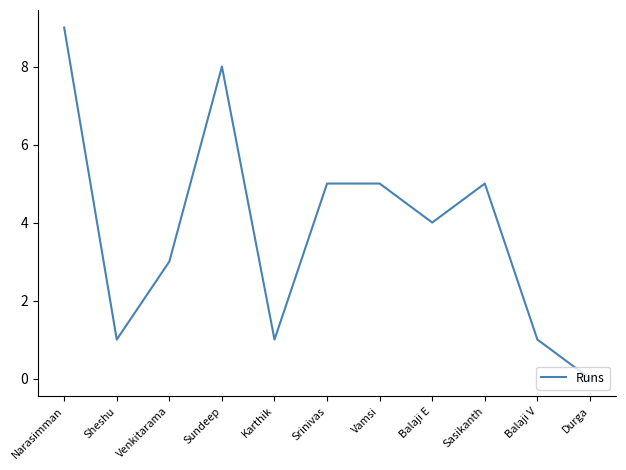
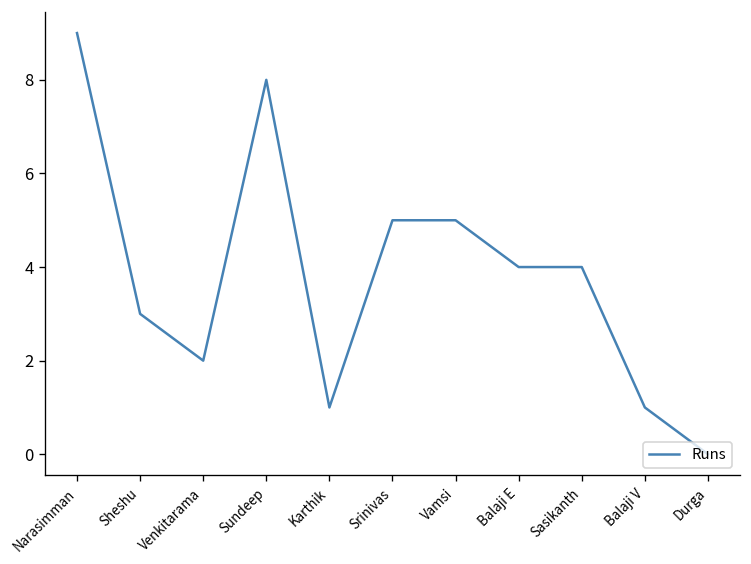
  {
    "Narasimman": 9,
-   "Sheshu": 1,
-   "Venkitarama": 3,
+   "Sheshu": 3,
+   "Venkitarama": 2,
    "Sundeep": 8,
    "Karthik": 1,
    "Srinivas": 5,
    "Vamsi": 5,
    "Balaji E": 4,
-   "Sasikanth": 5,
+   "Sasikanth": 4,
    "Balaji V": 1
  }
